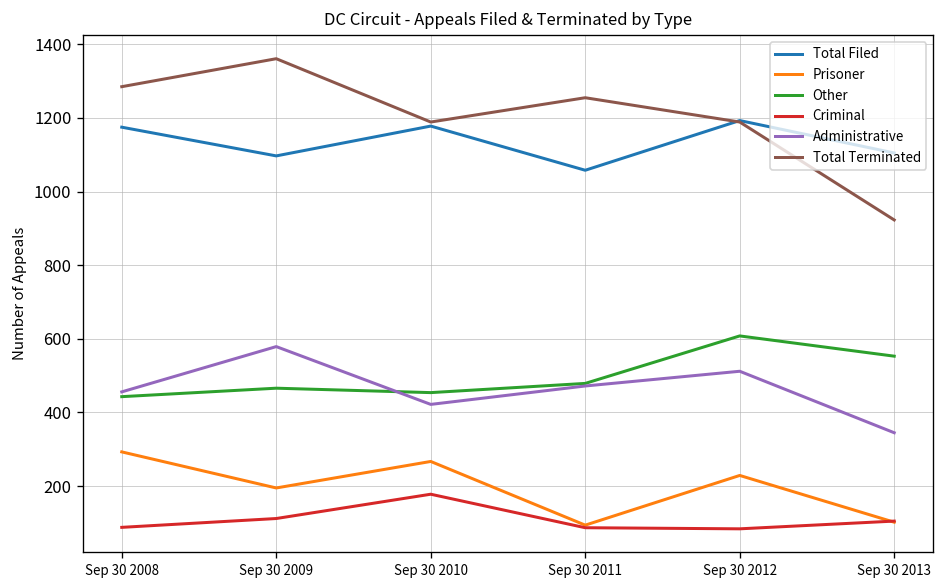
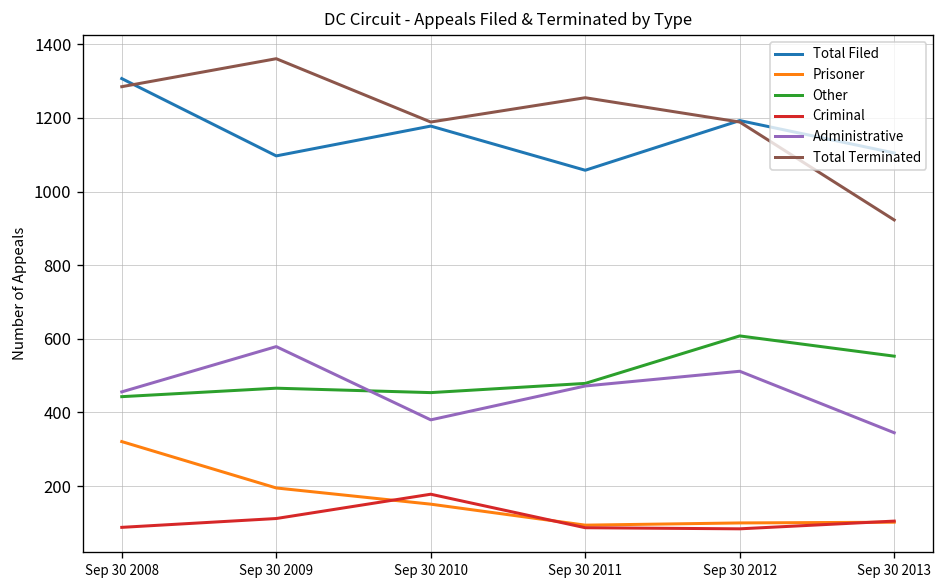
  {
    "Total Filed": {
-     "Sep 30 2008": 1180,
+     "Sep 30 2008": 1310,
      "Sep 30 2009": 1100,
      "Sep 30 2010": 1180,
      "Sep 30 2011": 1060
    },
    "Prisoner": {
-     "Sep 30 2008": 290,
+     "Sep 30 2008": 320,
      "Sep 30 2009": 200,
-     "Sep 30 2010": 270,
-     "Sep 30 2012": 230
+     "Sep 30 2010": 150,
+     "Sep 30 2012": 100
    },
    "Other": {
      "Sep 30 2008": 440,
      "Sep 30 2009": 470,
      "Sep 30 2010": 450,
      "Sep 30 2012": 610,
      "Sep 30 2013": 550
    },
    "Criminal": {
      "Sep 30 2008": 90,
      "Sep 30 2009": 110,
      "Sep 30 2010": 180,
      "Sep 30 2012": 80
    },
    "Administrative": {
      "Sep 30 2008": 460,
      "Sep 30 2009": 580,
-     "Sep 30 2010": 420,
+     "Sep 30 2010": 380,
      "Sep 30 2012": 510,
      "Sep 30 2013": 350
    },
    "Total Terminated": {
      "Sep 30 2008": 1290,
      "Sep 30 2009": 1360,
      "Sep 30 2010": 1190,
      "Sep 30 2011": 1260,
      "Sep 30 2013": 920
    }
  }
